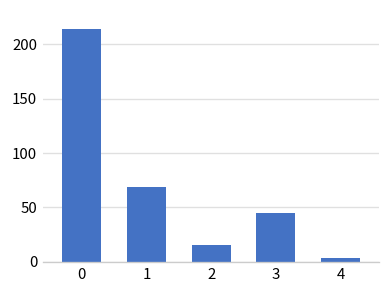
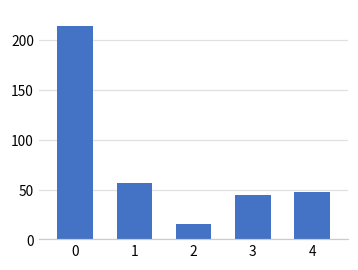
  {
    "0": 210,
-   "1": 70,
+   "1": 60,
    "2": 20,
    "3": 50,
-   "4": 0
+   "4": 50
  }
